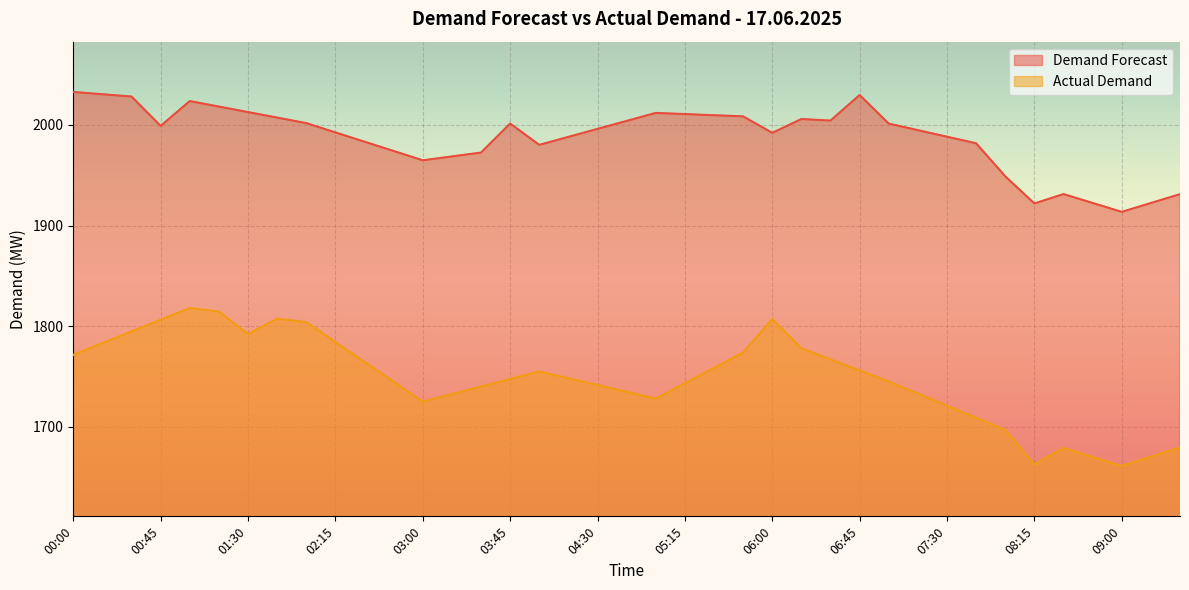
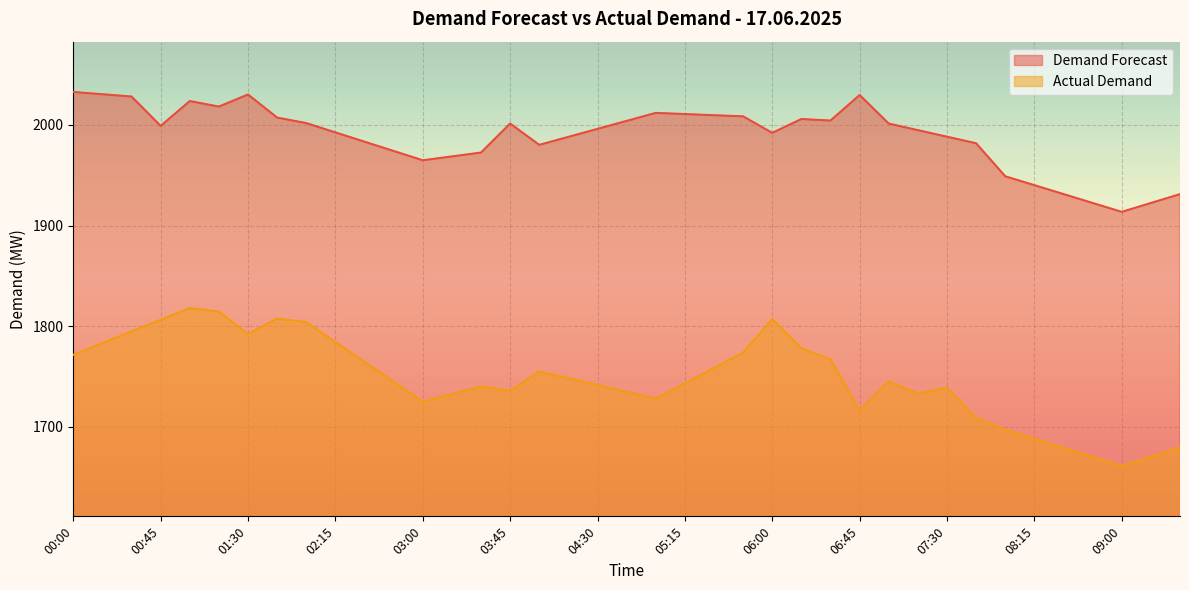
  {
    "Demand Forecast": {
      "00:00": 2033,
      "00:45": 1999,
-     "01:30": 2013,
+     "01:30": 2030,
      "02:15": 1993,
      "03:00": 1965,
      "03:45": 2001,
      "04:30": 1996,
      "05:15": 2011,
      "06:00": 1992,
      "06:45": 2030,
      "07:30": 1988,
-     "08:15": 1922,
+     "08:15": 1940,
      "09:00": 1914
    },
    "Actual Demand": {
      "00:00": 1772,
      "00:45": 1806,
      "01:30": 1792,
      "02:15": 1784,
      "03:00": 1725,
-     "03:45": 1748,
+     "03:45": 1736,
      "04:30": 1742,
      "05:15": 1743,
      "06:00": 1807,
-     "06:45": 1756,
-     "07:30": 1721,
-     "08:15": 1663,
+     "06:45": 1716,
+     "07:30": 1739,
+     "08:15": 1688,
      "09:00": 1661
    }
  }
